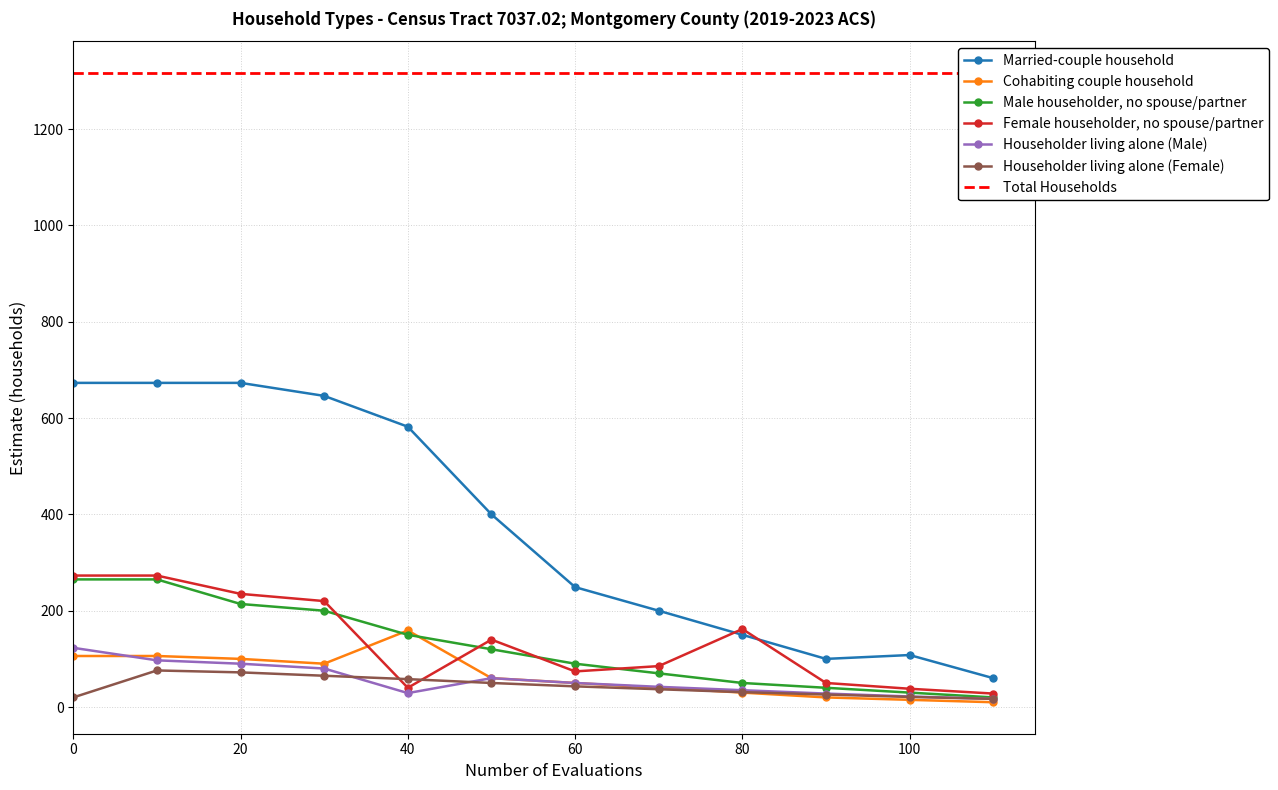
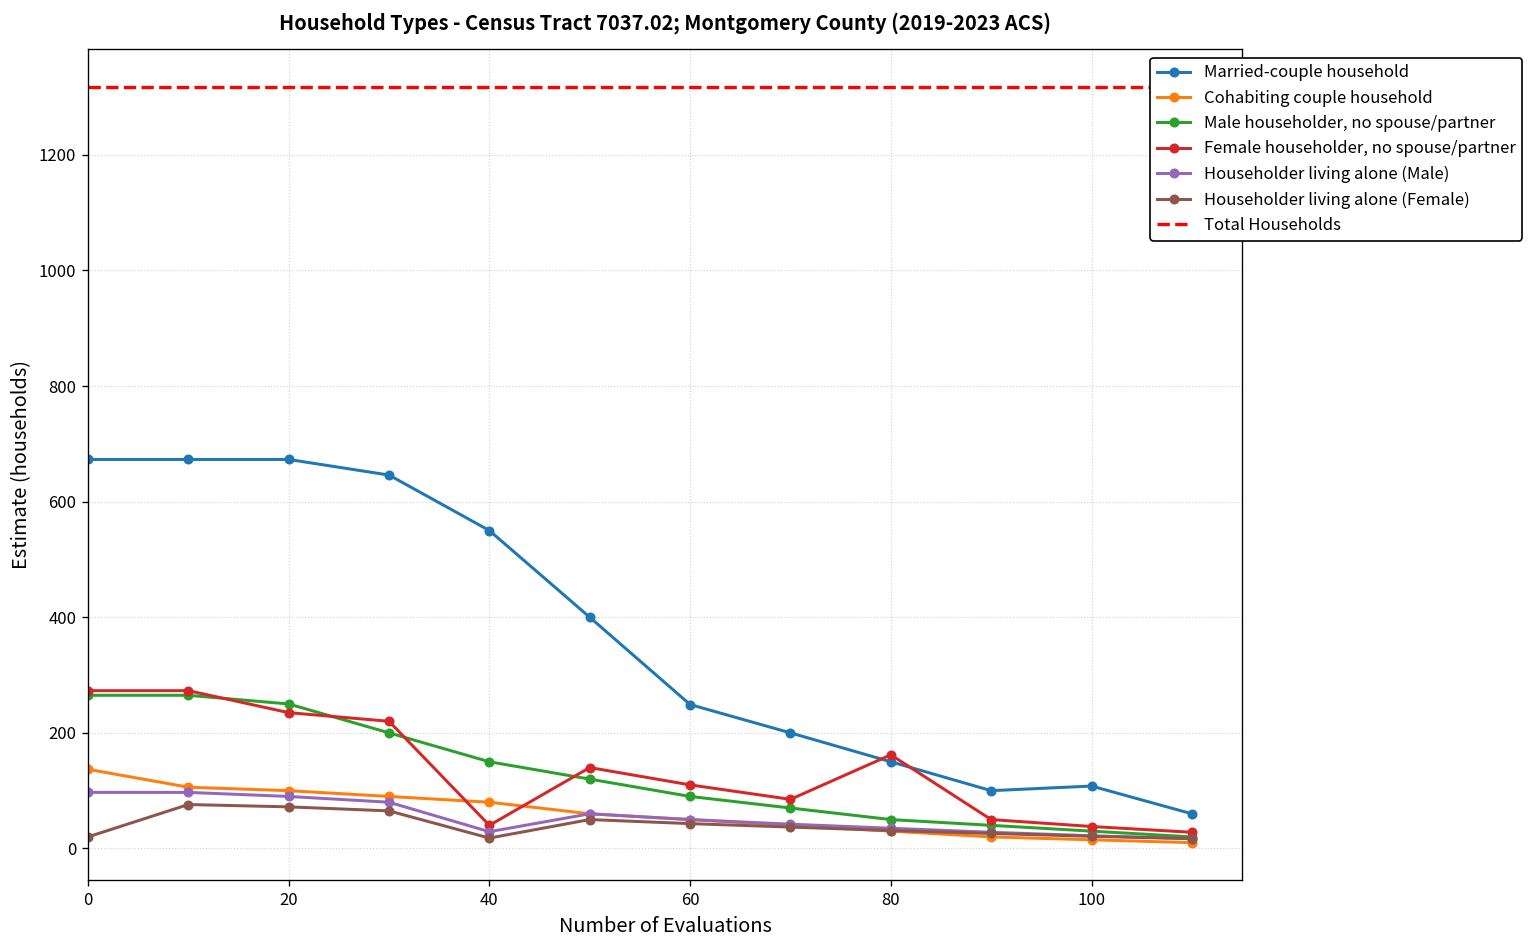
  {
    "Married-couple household": {
      "0": 670,
      "20": 670,
-     "40": 580,
+     "40": 550,
      "60": 250,
      "80": 150,
      "100": 110
    },
    "Cohabiting couple household": {
-     "0": 110,
+     "0": 140,
      "20": 100,
-     "40": 160,
+     "40": 80,
      "100": 20
    },
    "Male householder, no spouse/partner": {
      "0": 270,
-     "20": 210,
+     "20": 250,
      "40": 150,
      "60": 90,
      "80": 50,
      "100": 30
    },
    "Female householder, no spouse/partner": {
      "0": 270,
      "20": 240,
      "40": 40,
-     "60": 70,
+     "60": 110,
      "80": 160,
      "100": 40
    },
    "Householder living alone (Male)": {
-     "0": 120,
+     "0": 100,
      "20": 90,
      "40": 30
    },
    "Householder living alone (Female)": {
      "0": 20,
      "20": 70,
-     "40": 60,
+     "40": 20,
      "60": 40
    }
  }
